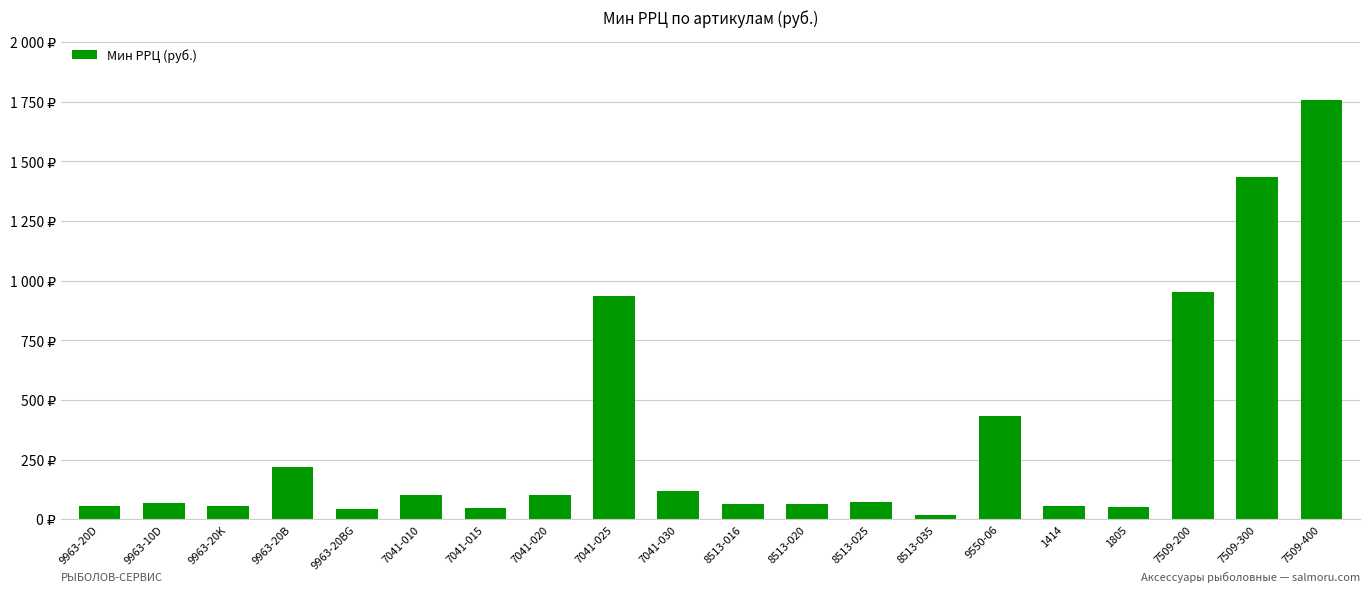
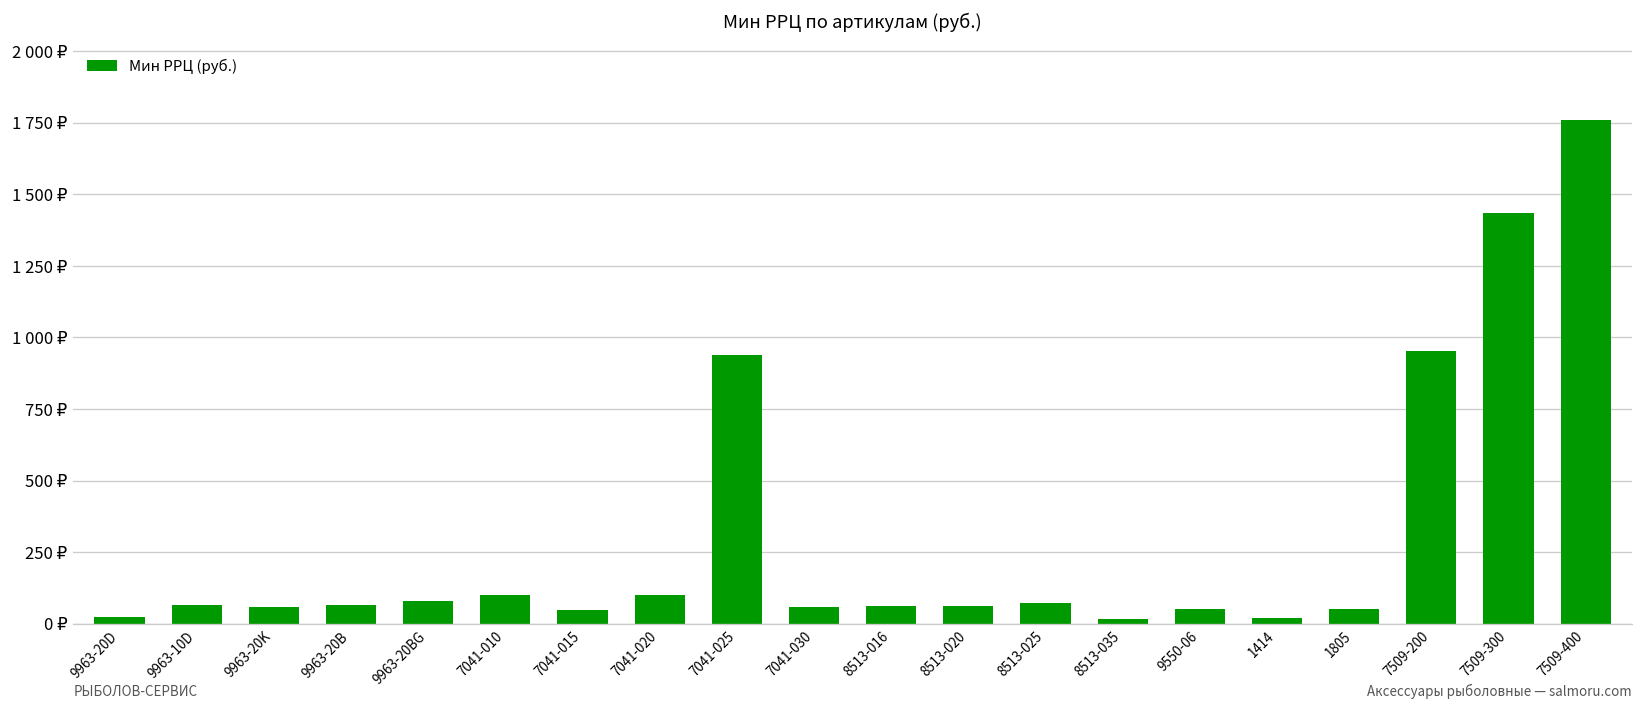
  {
-   "9963-20D": "60 ₽",
+   "9963-20D": "20 ₽",
    "9963-10D": "70 ₽",
    "9963-20K": "60 ₽",
-   "9963-20B": "220 ₽",
-   "9963-20BG": "40 ₽",
+   "9963-20B": "70 ₽",
+   "9963-20BG": "80 ₽",
    "7041-010": "100 ₽",
    "7041-015": "50 ₽",
    "7041-020": "100 ₽",
    "7041-025": "940 ₽",
-   "7041-030": "120 ₽",
+   "7041-030": "60 ₽",
    "8513-016": "60 ₽",
    "8513-020": "60 ₽",
    "8513-025": "70 ₽",
    "8513-035": "20 ₽",
-   "9550-06": "430 ₽",
-   "1414": "60 ₽",
+   "9550-06": "50 ₽",
+   "1414": "20 ₽",
    "1805": "50 ₽",
    "7509-200": "950 ₽",
    "7509-300": "1440 ₽",
    "7509-400": "1760 ₽"
  }
